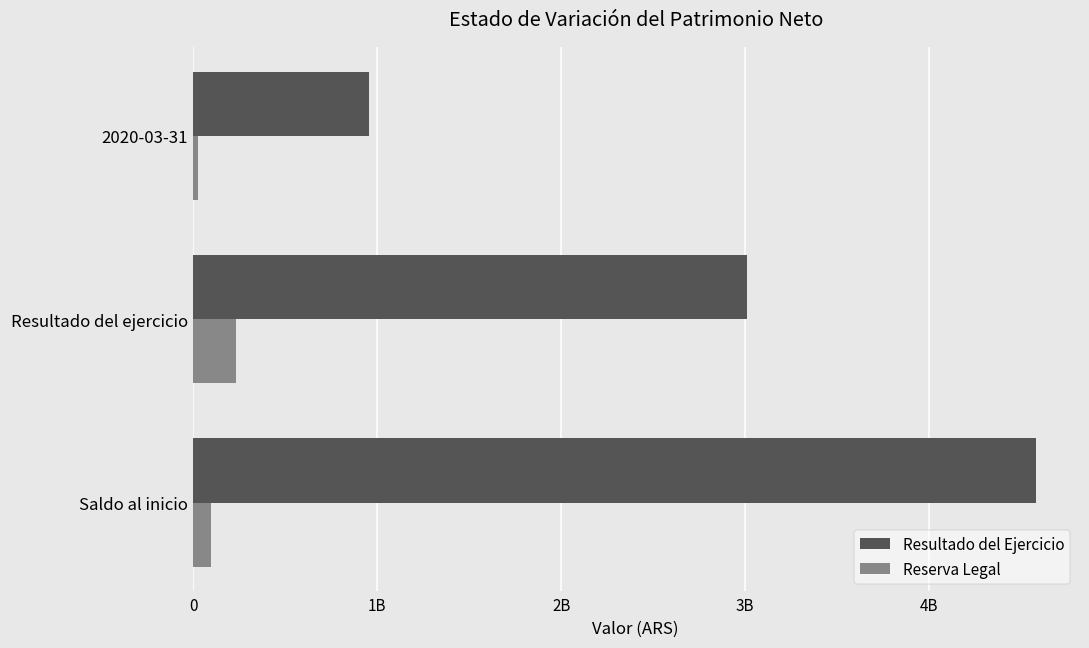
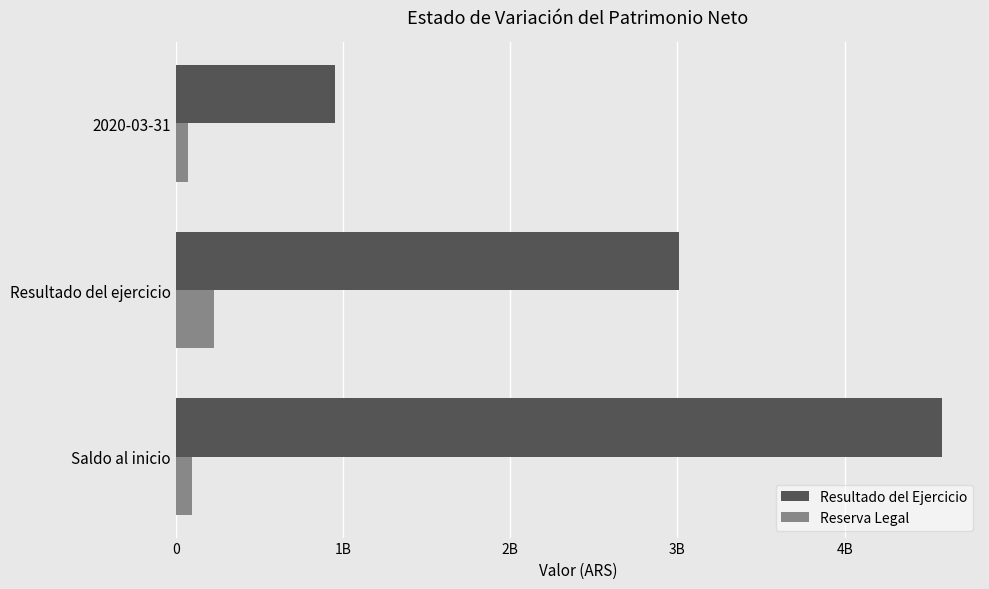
  {
    "Resultado del Ejercicio": {
      "2020-03-31": 950000000,
      "Resultado del ejercicio": 3010000000,
      "Saldo al inicio": 4580000000
    },
    "Reserva Legal": {
-     "2020-03-31": 20000000,
+     "2020-03-31": 70000000,
      "Resultado del ejercicio": 230000000,
      "Saldo al inicio": 100000000
    }
  }
